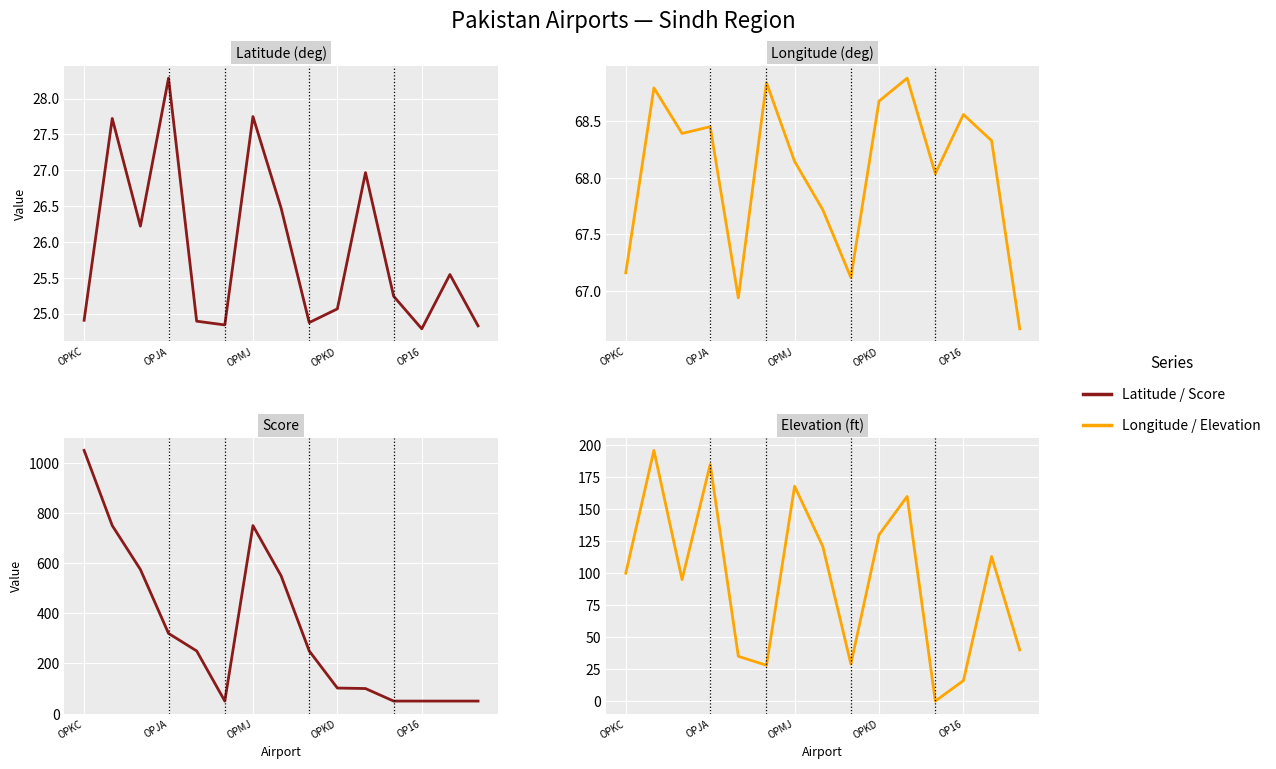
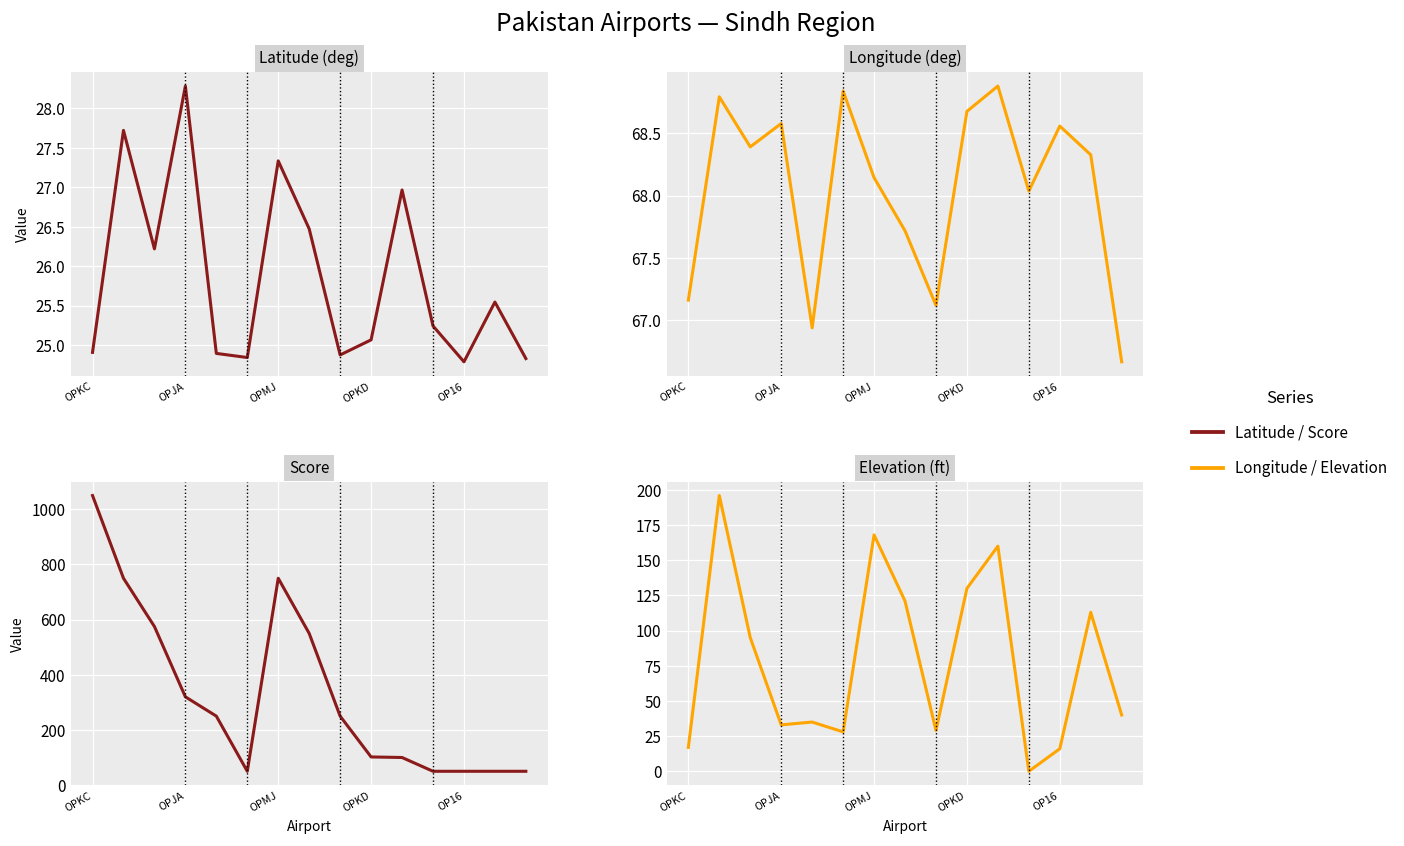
  {
    "Latitude (deg)": {
      "OPKC": 24.9,
      "OPJA": 28.3,
-     "OPMJ": 27.7,
+     "OPMJ": 27.3,
      "OPKD": 25.1,
      "OP16": 24.8
    },
    "Longitude (deg)": {
      "OPKC": 67.16,
-     "OPJA": 68.45,
+     "OPJA": 68.58,
      "OPMJ": 68.14,
      "OPKD": 68.68,
      "OP16": 68.56
    },
    "Score": {
      "OPKC": 1050,
      "OPJA": 320,
      "OPMJ": 750,
      "OPKD": 100,
      "OP16": 50
    },
    "Elevation (ft)": {
-     "OPKC": 100,
-     "OPJA": 185,
+     "OPKC": 17,
+     "OPJA": 33,
      "OPMJ": 168,
      "OPKD": 130,
      "OP16": 16
    }
  }
